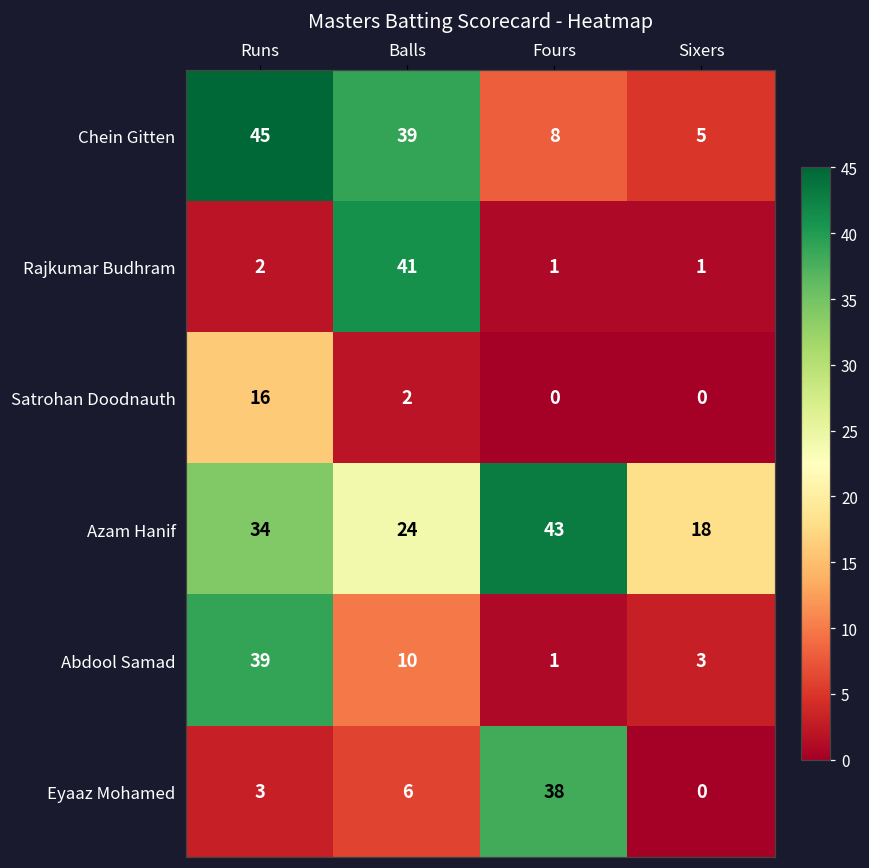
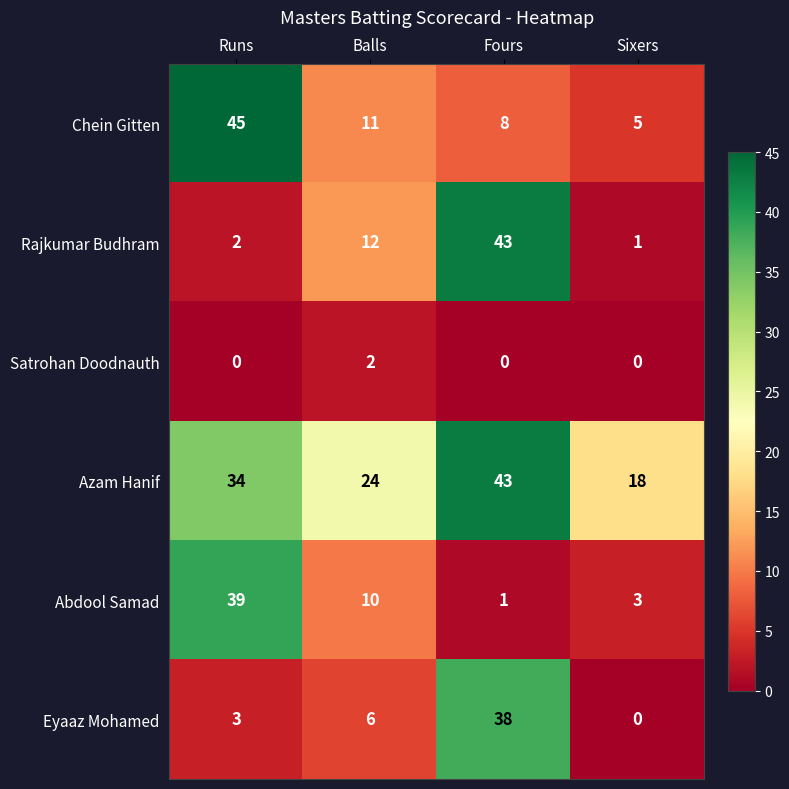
  {
    "Chein Gitten": {
      "Runs": 45,
-     "Balls": 39,
+     "Balls": 11,
      "Fours": 8,
      "Sixers": 5
    },
    "Rajkumar Budhram": {
      "Runs": 2,
-     "Balls": 41,
-     "Fours": 1,
+     "Balls": 12,
+     "Fours": 43,
      "Sixers": 1
    },
    "Satrohan Doodnauth": {
-     "Runs": 16,
+     "Runs": 0,
      "Balls": 2,
      "Fours": 0,
      "Sixers": 0
    },
    "Azam Hanif": {
      "Runs": 34,
      "Balls": 24,
      "Fours": 43,
      "Sixers": 18
    },
    "Abdool Samad": {
      "Runs": 39,
      "Balls": 10,
      "Fours": 1,
      "Sixers": 3
    },
    "Eyaaz Mohamed": {
      "Runs": 3,
      "Balls": 6,
      "Fours": 38,
      "Sixers": 0
    }
  }
